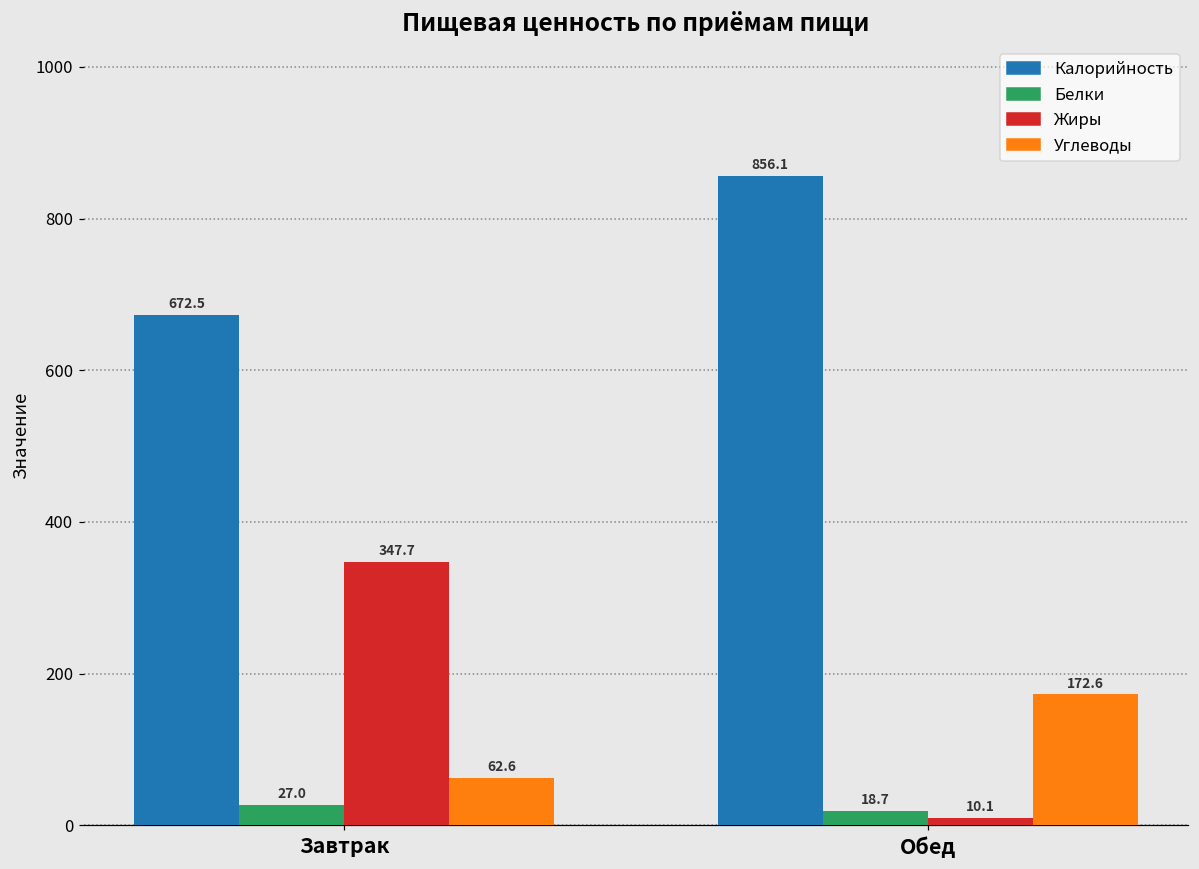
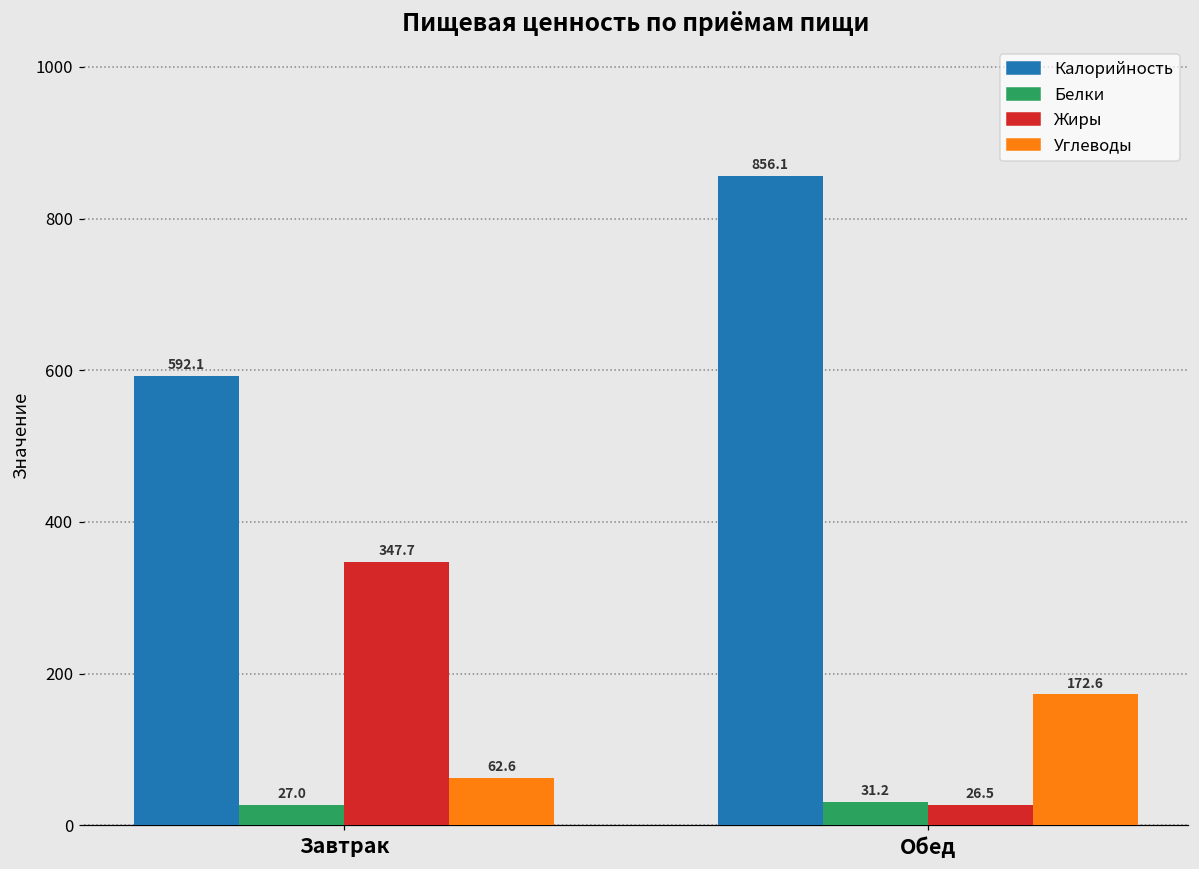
  {
    "Калорийность": {
-     "Завтрак": 672.5,
+     "Завтрак": 592.1,
      "Обед": 856.1
    },
    "Белки": {
      "Завтрак": 27.0,
-     "Обед": 18.7
+     "Обед": 31.2
    },
    "Жиры": {
      "Завтрак": 347.7,
-     "Обед": 10.1
+     "Обед": 26.5
    },
    "Углеводы": {
      "Завтрак": 62.6,
      "Обед": 172.6
    }
  }
